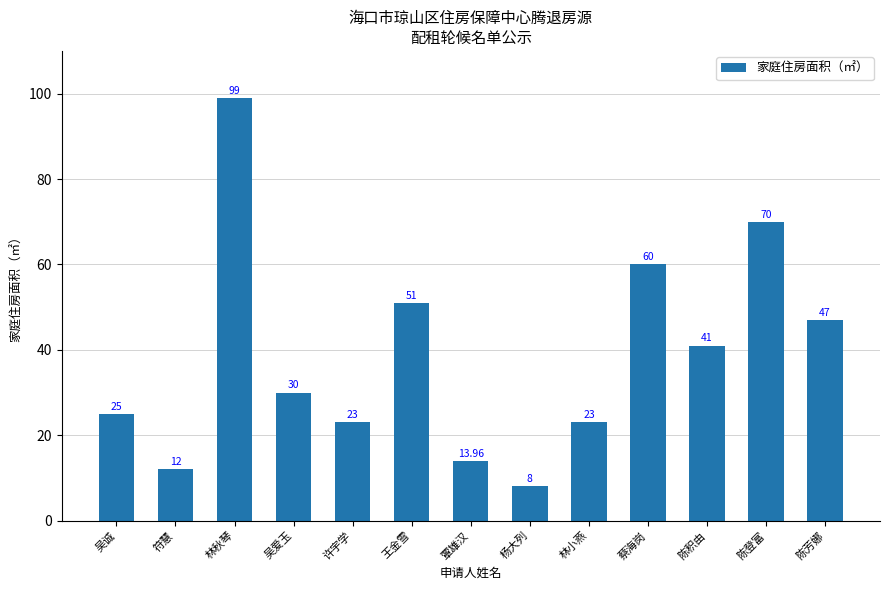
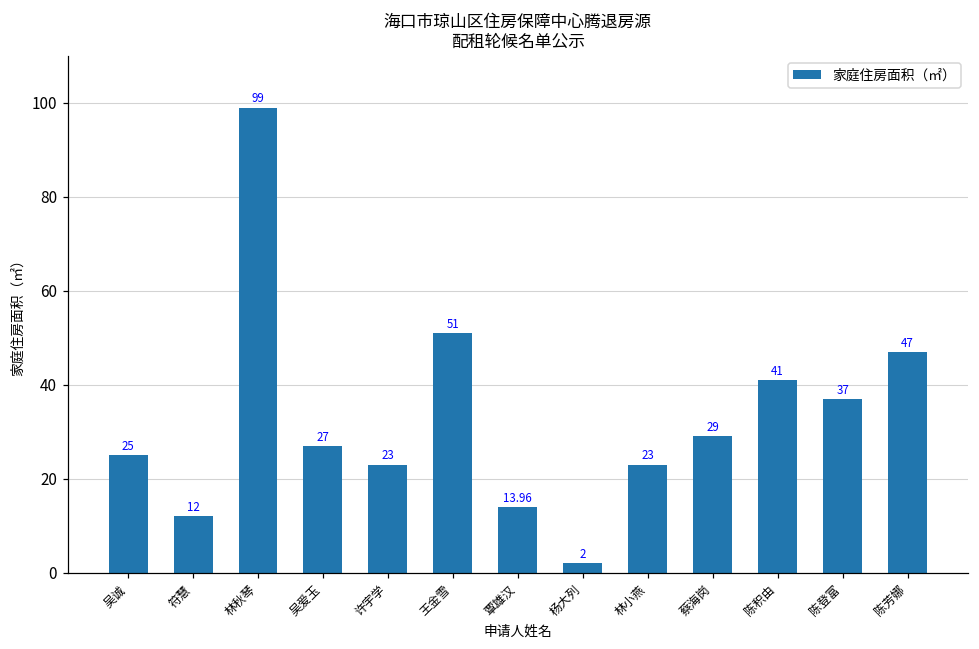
  {
    "吴诚": 25,
    "符慧": 12,
    "林秋琴": 99,
-   "吴爱玉": 30,
+   "吴爱玉": 27,
    "许宇学": 23,
    "王金雪": 51,
    "覃雄汉": 13.96,
-   "杨大列": 8,
+   "杨大列": 2,
    "林小燕": 23,
-   "蔡海岗": 60,
+   "蔡海岗": 29,
    "陈积由": 41,
-   "陈登富": 70,
+   "陈登富": 37,
    "陈芳娜": 47
  }
